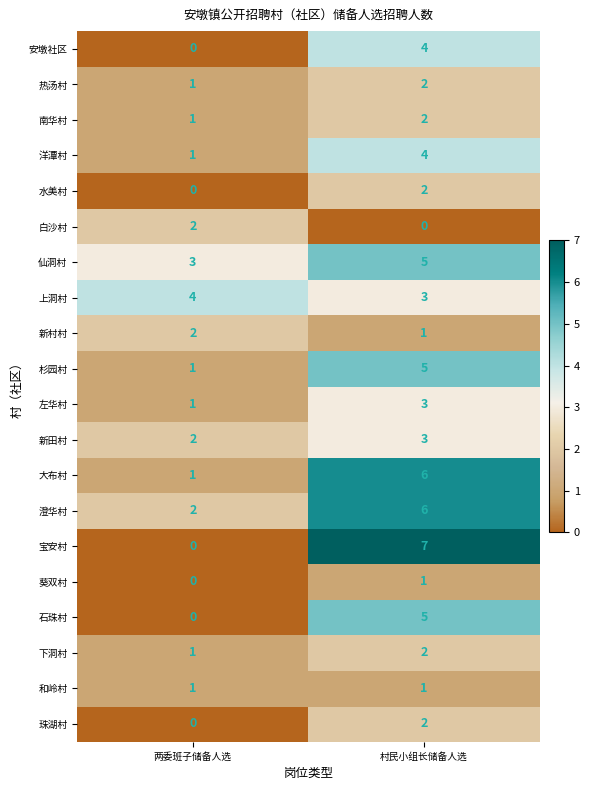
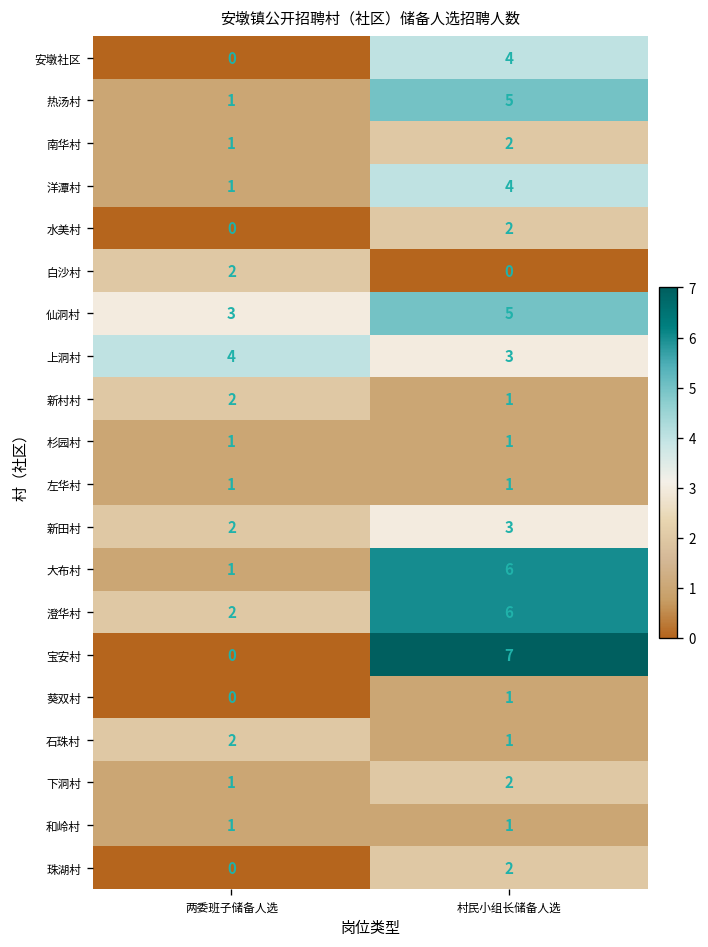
  {
    "安墩社区": {
      "两委班子储备人选": 0,
      "村民小组长储备人选": 4
    },
    "热汤村": {
      "两委班子储备人选": 1,
-     "村民小组长储备人选": 2
+     "村民小组长储备人选": 5
    },
    "南华村": {
      "两委班子储备人选": 1,
      "村民小组长储备人选": 2
    },
    "洋潭村": {
      "两委班子储备人选": 1,
      "村民小组长储备人选": 4
    },
    "水美村": {
      "两委班子储备人选": 0,
      "村民小组长储备人选": 2
    },
    "白沙村": {
      "两委班子储备人选": 2,
      "村民小组长储备人选": 0
    },
    "仙洞村": {
      "两委班子储备人选": 3,
      "村民小组长储备人选": 5
    },
    "上洞村": {
      "两委班子储备人选": 4,
      "村民小组长储备人选": 3
    },
    "新村村": {
      "两委班子储备人选": 2,
      "村民小组长储备人选": 1
    },
    "杉园村": {
      "两委班子储备人选": 1,
-     "村民小组长储备人选": 5
+     "村民小组长储备人选": 1
    },
    "左华村": {
      "两委班子储备人选": 1,
-     "村民小组长储备人选": 3
+     "村民小组长储备人选": 1
    },
    "新田村": {
      "两委班子储备人选": 2,
      "村民小组长储备人选": 3
    },
    "大布村": {
      "两委班子储备人选": 1
    },
    "澄华村": {
      "两委班子储备人选": 2
    },
    "宝安村": {
      "两委班子储备人选": 0,
      "村民小组长储备人选": 7
    },
    "葵双村": {
      "两委班子储备人选": 0,
      "村民小组长储备人选": 1
    },
    "石珠村": {
-     "两委班子储备人选": 0,
-     "村民小组长储备人选": 5
+     "两委班子储备人选": 2,
+     "村民小组长储备人选": 1
    },
    "下洞村": {
      "两委班子储备人选": 1,
      "村民小组长储备人选": 2
    },
    "和岭村": {
      "两委班子储备人选": 1,
      "村民小组长储备人选": 1
    },
    "珠湖村": {
      "两委班子储备人选": 0,
      "村民小组长储备人选": 2
    }
  }
